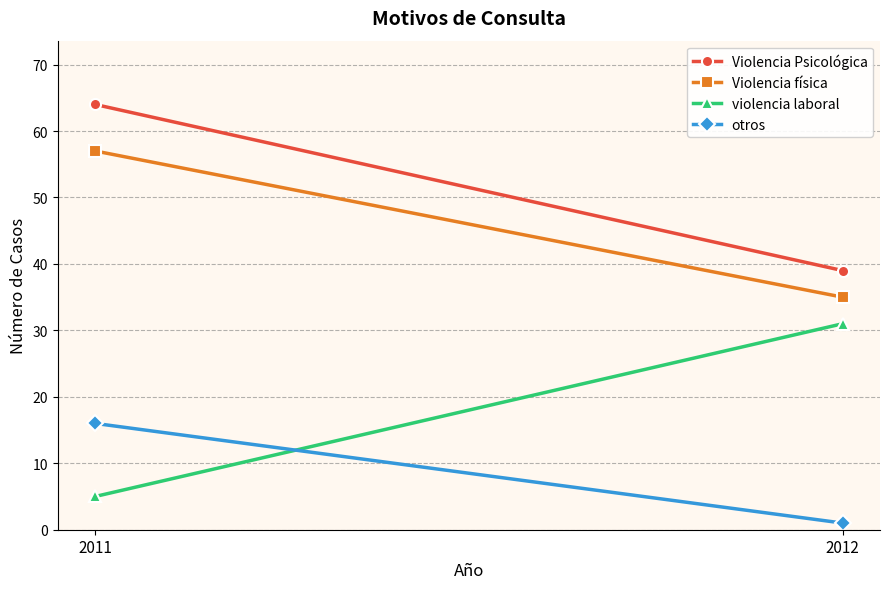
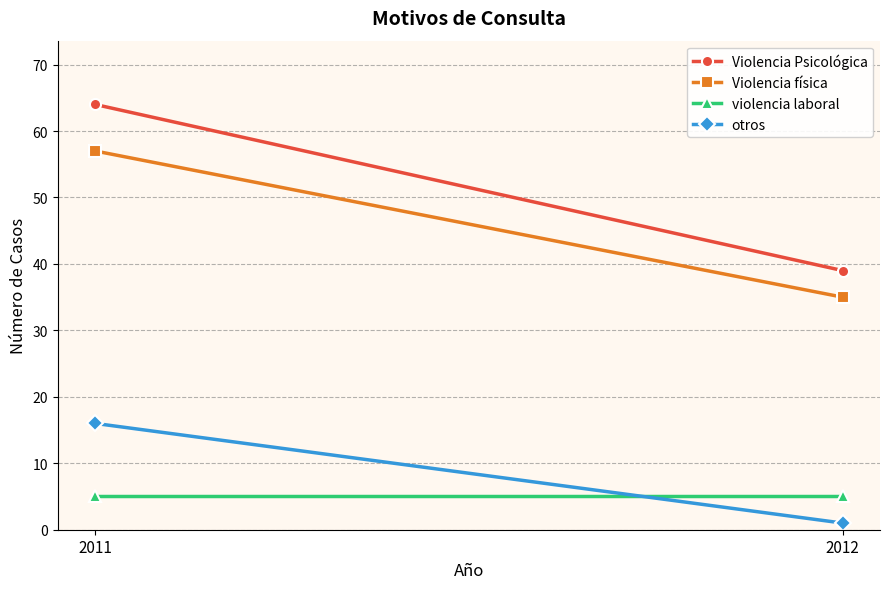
  {
    "violencia laboral": {
      "2011": 5,
-     "2012": 31
+     "2012": 5
    },
    "otros": {
      "2011": 16,
      "2012": 1
    }
  }
